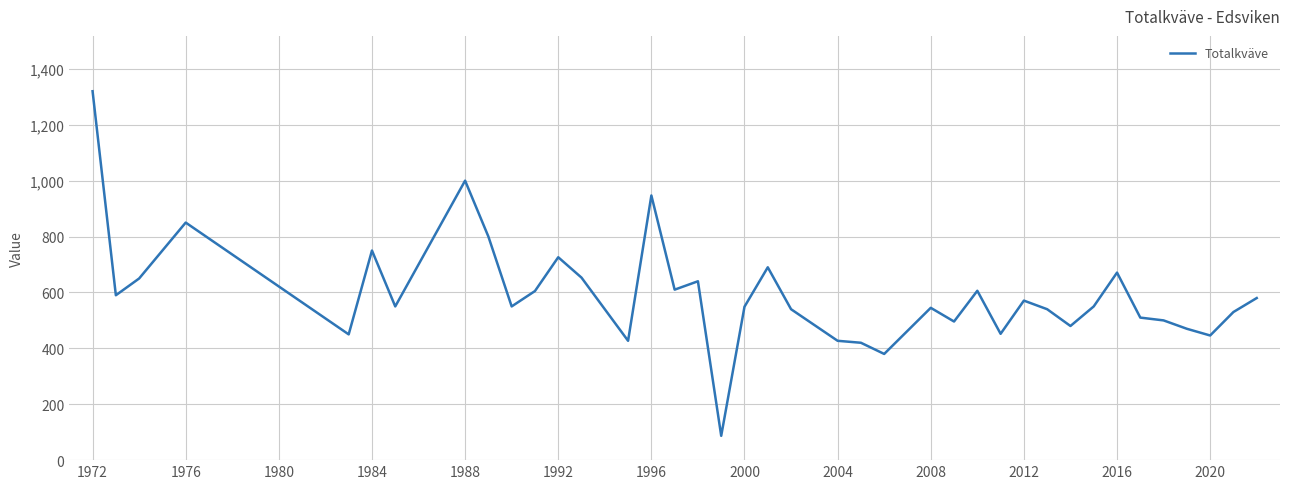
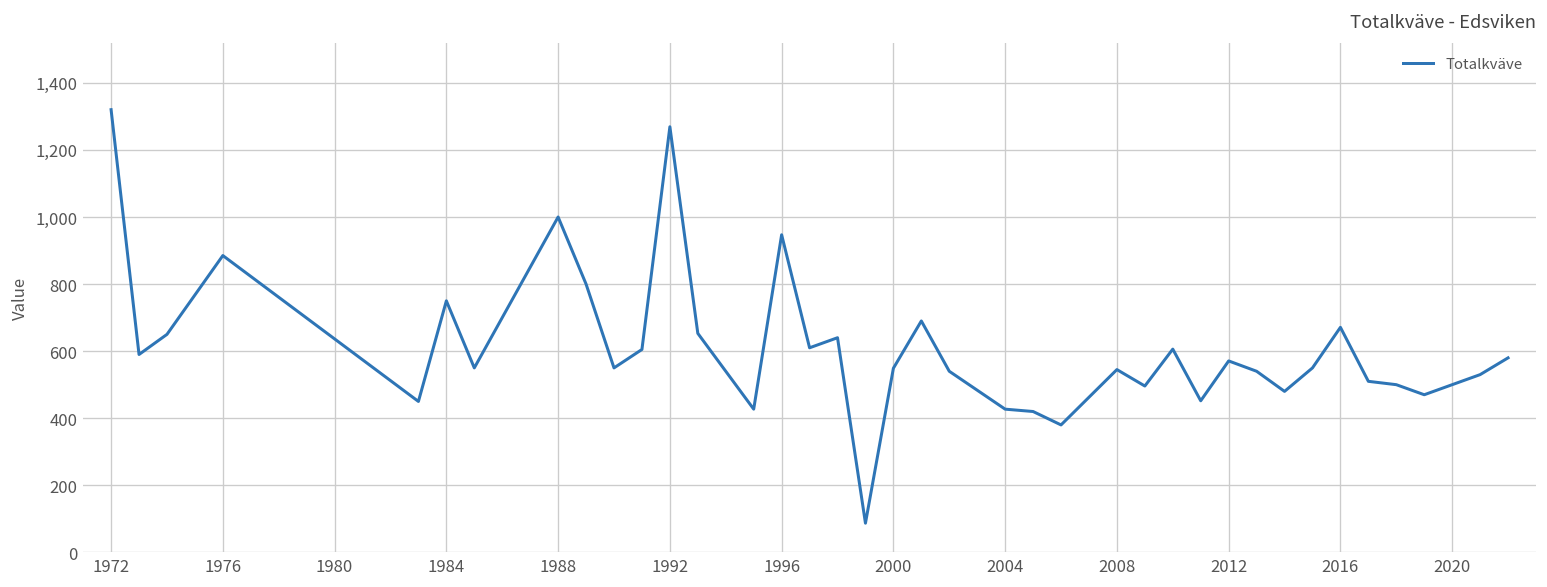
  {
    "1972": "1,320",
-   "1976": "850",
+   "1976": "890",
    "1984": "750",
    "1988": "1,000",
-   "1992": "730",
+   "1992": "1,270",
    "1996": "950",
    "2000": "550",
    "2004": "430",
    "2008": "550",
    "2012": "570",
    "2016": "670",
-   "2020": "450"
+   "2020": "500"
  }
